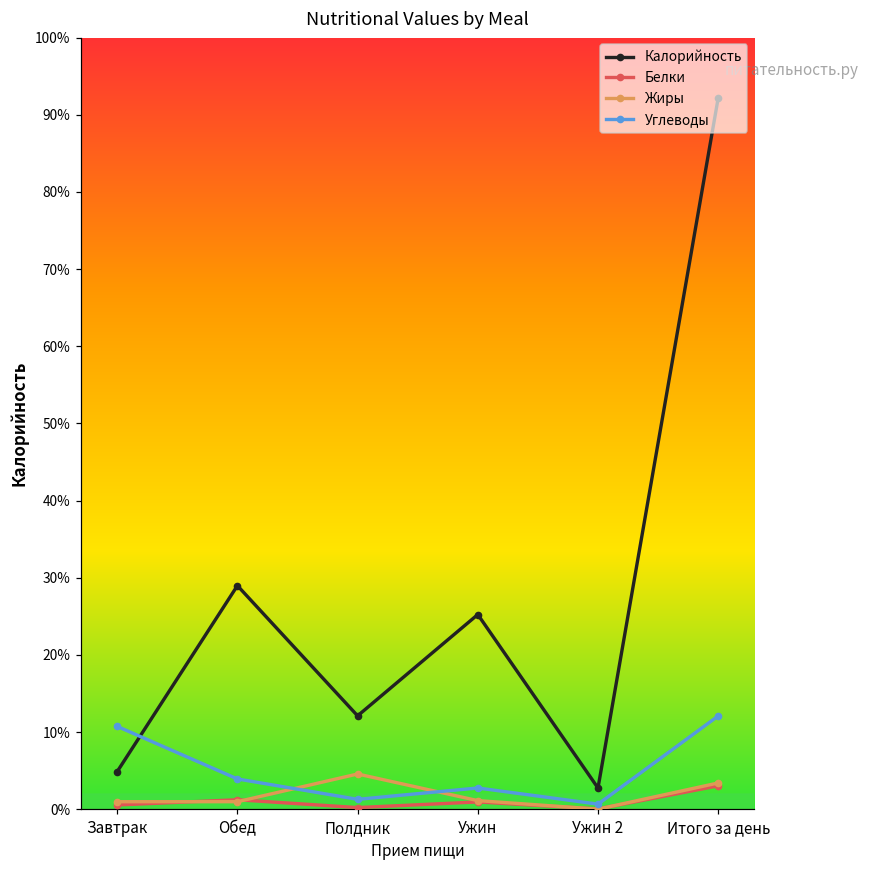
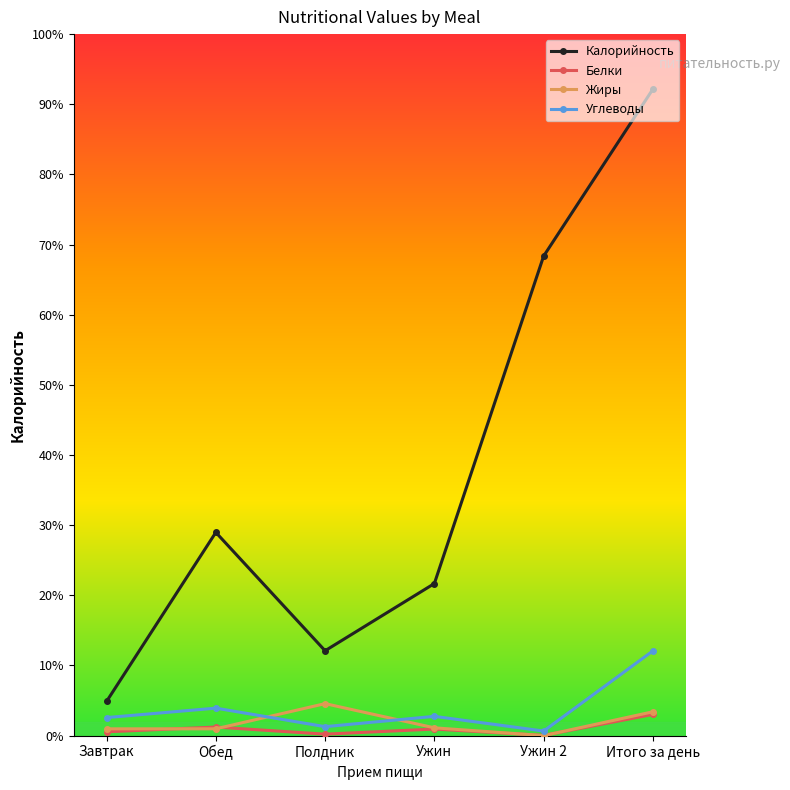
  {
    "Калорийность": {
      "Завтрак": "5%",
      "Обед": "29%",
      "Полдник": "12%",
-     "Ужин": "25%",
-     "Ужин 2": "3%"
+     "Ужин": "22%",
+     "Ужин 2": "68%"
    },
    "Белки": {
      "Итого за день": "3%"
    },
    "Жиры": {
      "Полдник": "5%",
      "Итого за день": "3%"
    },
    "Углеводы": {
-     "Завтрак": "11%",
+     "Завтрак": "3%",
      "Обед": "4%",
      "Ужин": "3%",
      "Итого за день": "12%"
    }
  }
